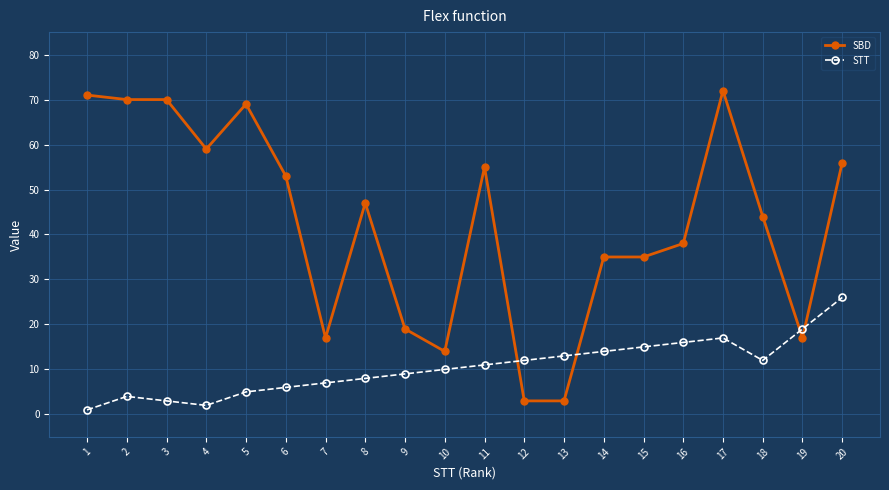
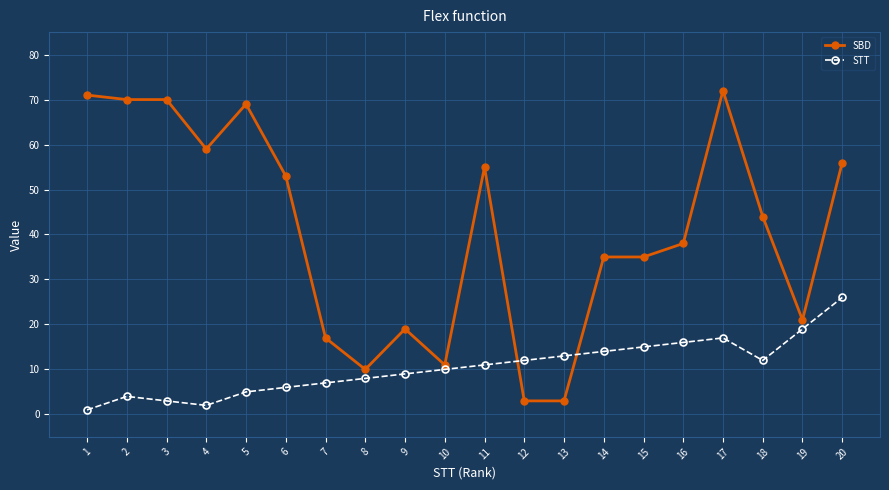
  {
    "SBD": {
      "1": 71,
      "2": 70,
      "3": 70,
      "4": 59,
      "5": 69,
      "6": 53,
      "7": 17,
-     "8": 47,
+     "8": 10,
      "9": 19,
-     "10": 14,
+     "10": 11,
      "11": 55,
      "12": 3,
      "13": 3,
      "14": 35,
      "15": 35,
      "16": 38,
      "17": 72,
      "18": 44,
-     "19": 17,
+     "19": 21,
      "20": 56
    },
    "STT": {
      "1": 1,
      "2": 4,
      "3": 3,
      "4": 2,
      "5": 5,
      "6": 6,
      "7": 7,
      "8": 8,
      "9": 9,
      "10": 10,
      "11": 11,
      "12": 12,
      "13": 13,
      "14": 14,
      "15": 15,
      "16": 16,
      "17": 17,
      "18": 12,
      "19": 19,
      "20": 26
    }
  }
